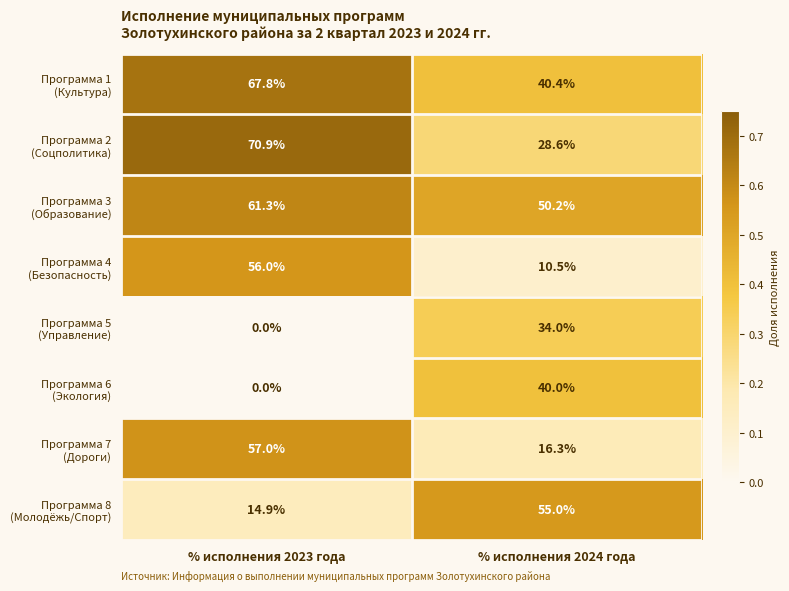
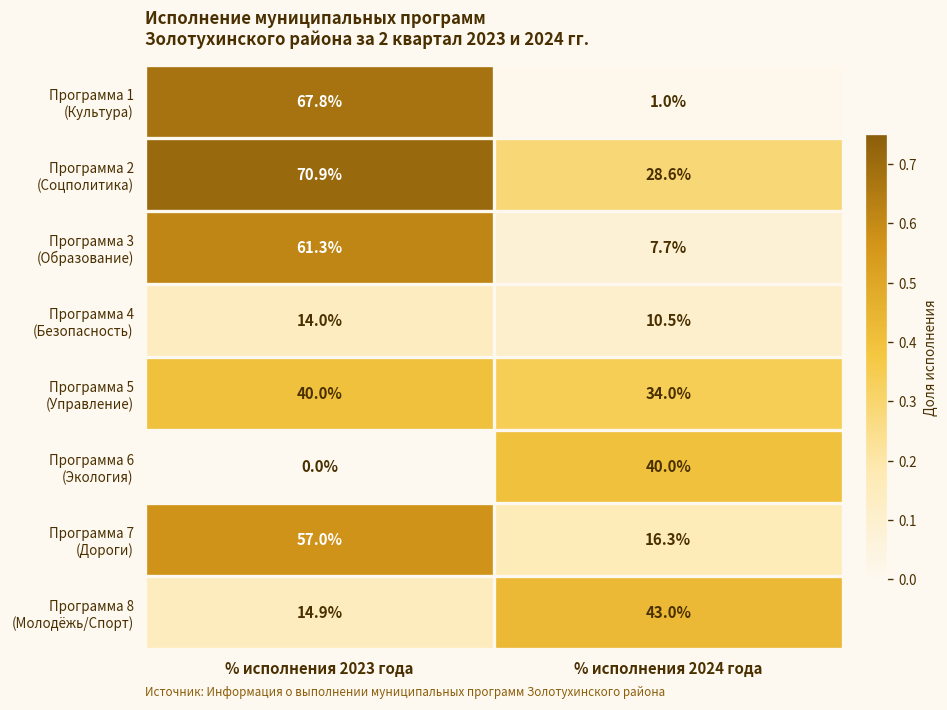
  {
    "Программа 1 (Культура)": {
      "% исполнения 2023 года": "67.8%",
-     "% исполнения 2024 года": "40.4%"
+     "% исполнения 2024 года": "1.0%"
    },
    "Программа 2 (Соцполитика)": {
      "% исполнения 2023 года": "70.9%",
      "% исполнения 2024 года": "28.6%"
    },
    "Программа 3 (Образование)": {
      "% исполнения 2023 года": "61.3%",
-     "% исполнения 2024 года": "50.2%"
+     "% исполнения 2024 года": "7.7%"
    },
    "Программа 4 (Безопасность)": {
-     "% исполнения 2023 года": "56.0%",
+     "% исполнения 2023 года": "14.0%",
      "% исполнения 2024 года": "10.5%"
    },
    "Программа 5 (Управление)": {
-     "% исполнения 2023 года": "0.0%",
+     "% исполнения 2023 года": "40.0%",
      "% исполнения 2024 года": "34.0%"
    },
    "Программа 6 (Экология)": {
      "% исполнения 2023 года": "0.0%",
      "% исполнения 2024 года": "40.0%"
    },
    "Программа 7 (Дороги)": {
      "% исполнения 2023 года": "57.0%",
      "% исполнения 2024 года": "16.3%"
    },
    "Программа 8 (Молодёжь/Спорт)": {
      "% исполнения 2023 года": "14.9%",
-     "% исполнения 2024 года": "55.0%"
+     "% исполнения 2024 года": "43.0%"
    }
  }
